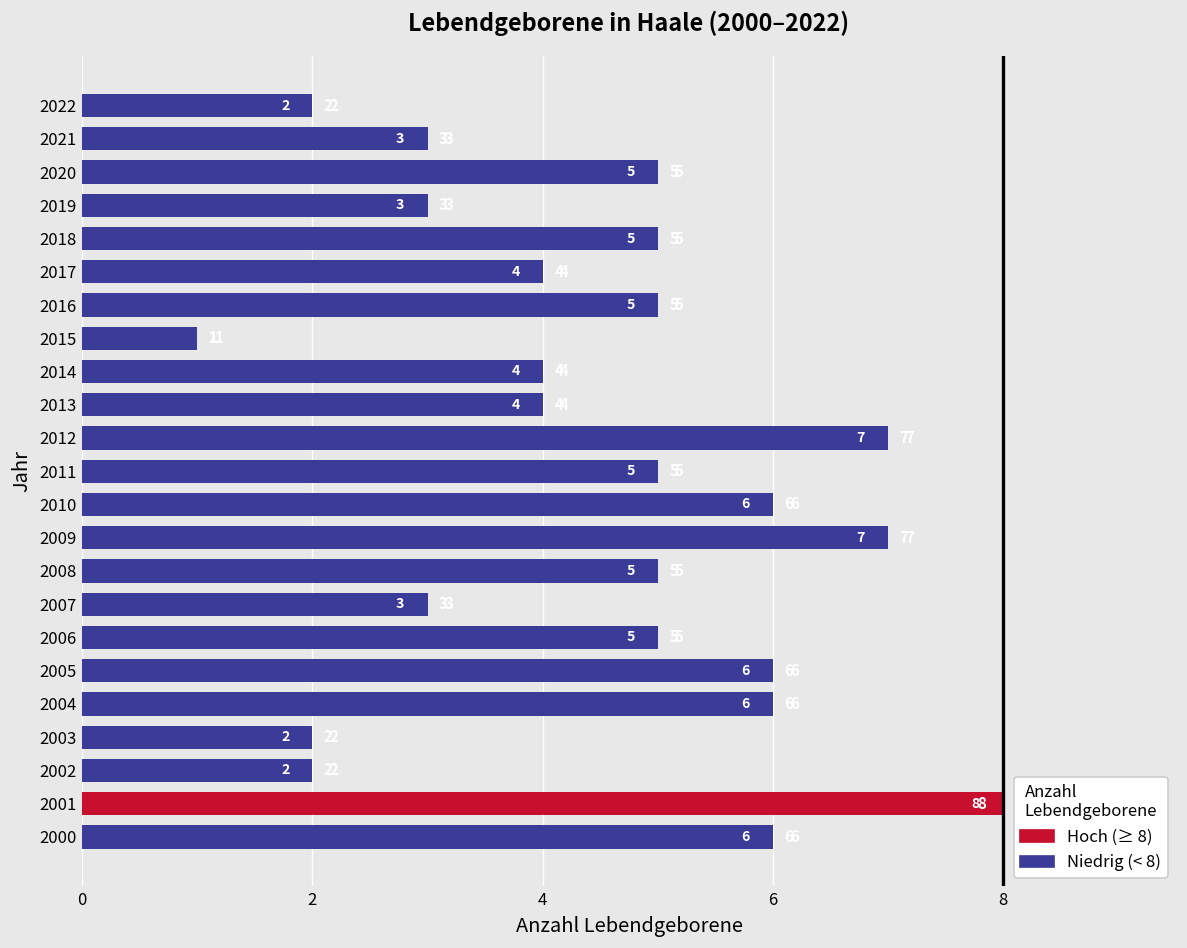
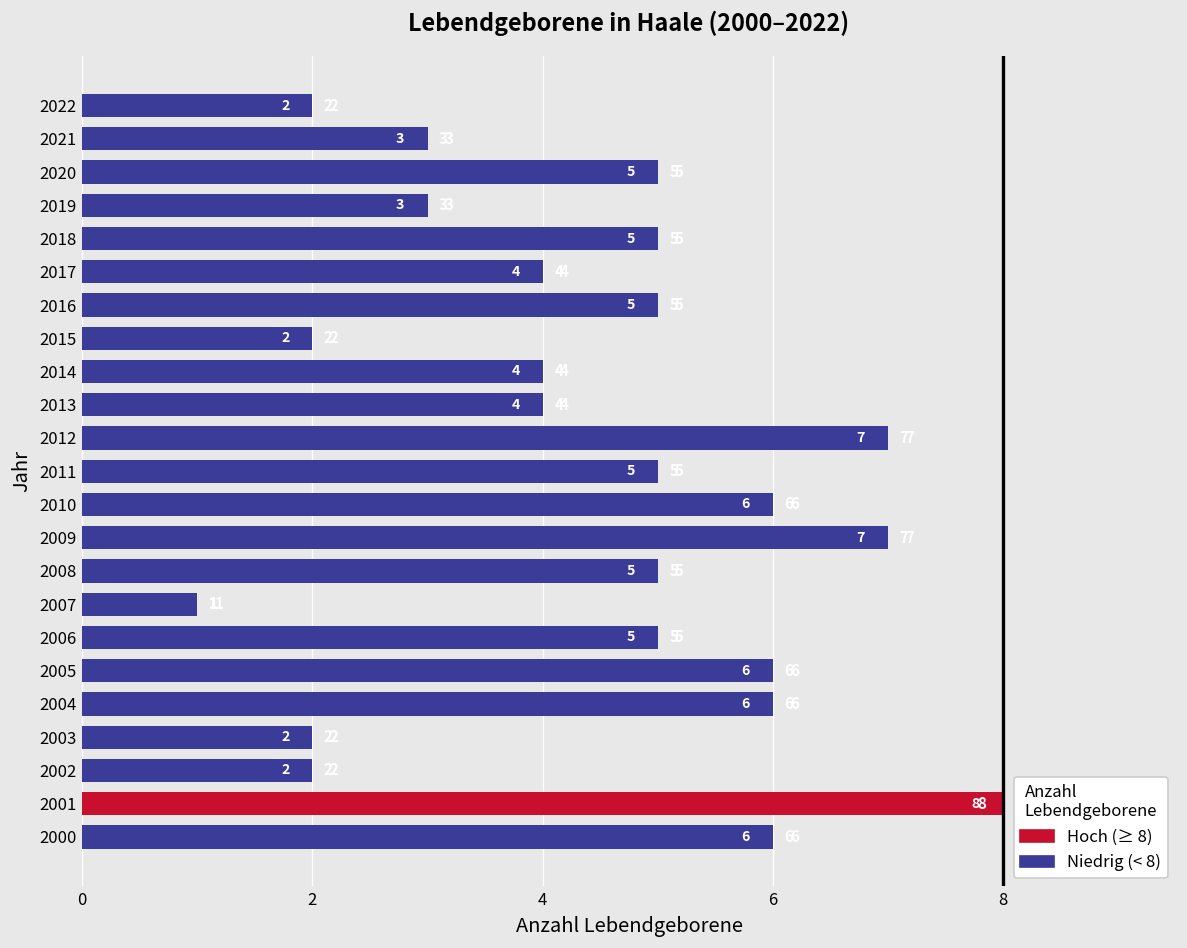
  {
-   "2015": 1,
-   "2007": 3
+   "2015": 2,
+   "2007": 1
  }
